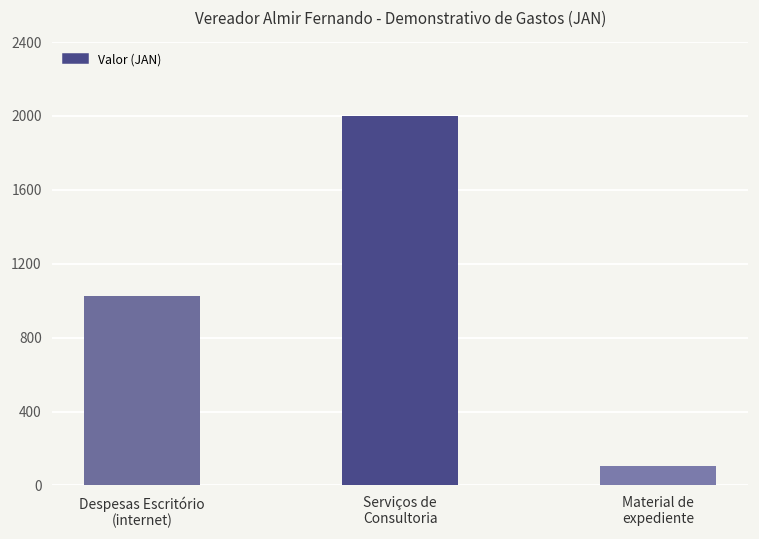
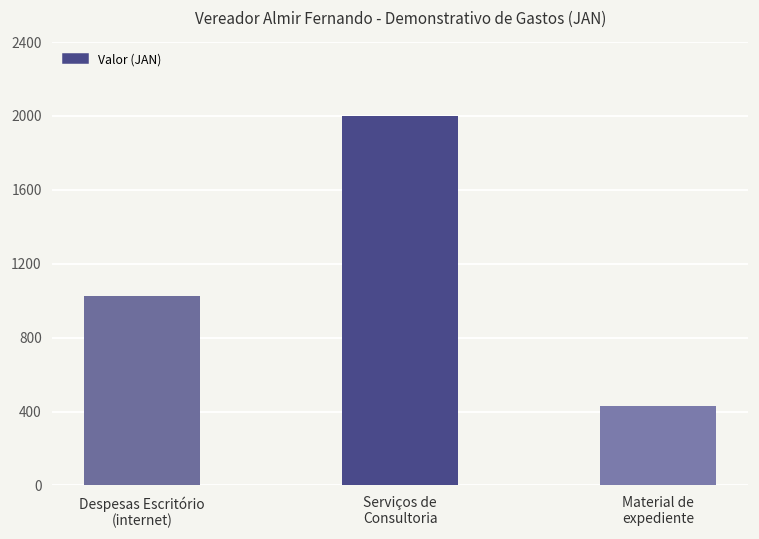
  {
    "Despesas Escritório (internet)": 1030,
    "Serviços de Consultoria": 2000,
-   "Material de expediente": 110
+   "Material de expediente": 430
  }
